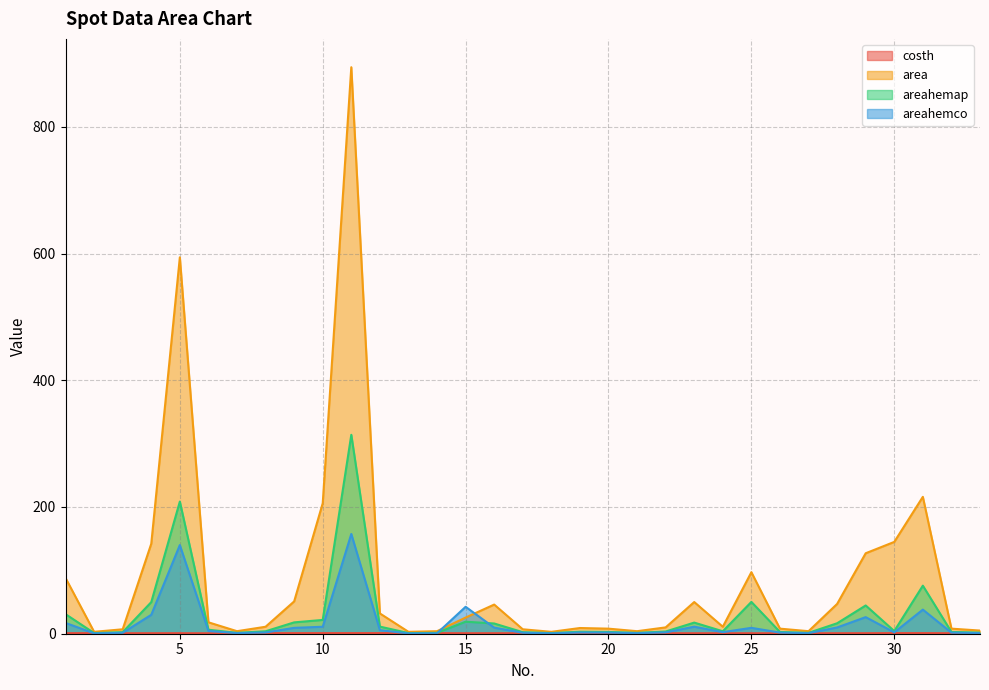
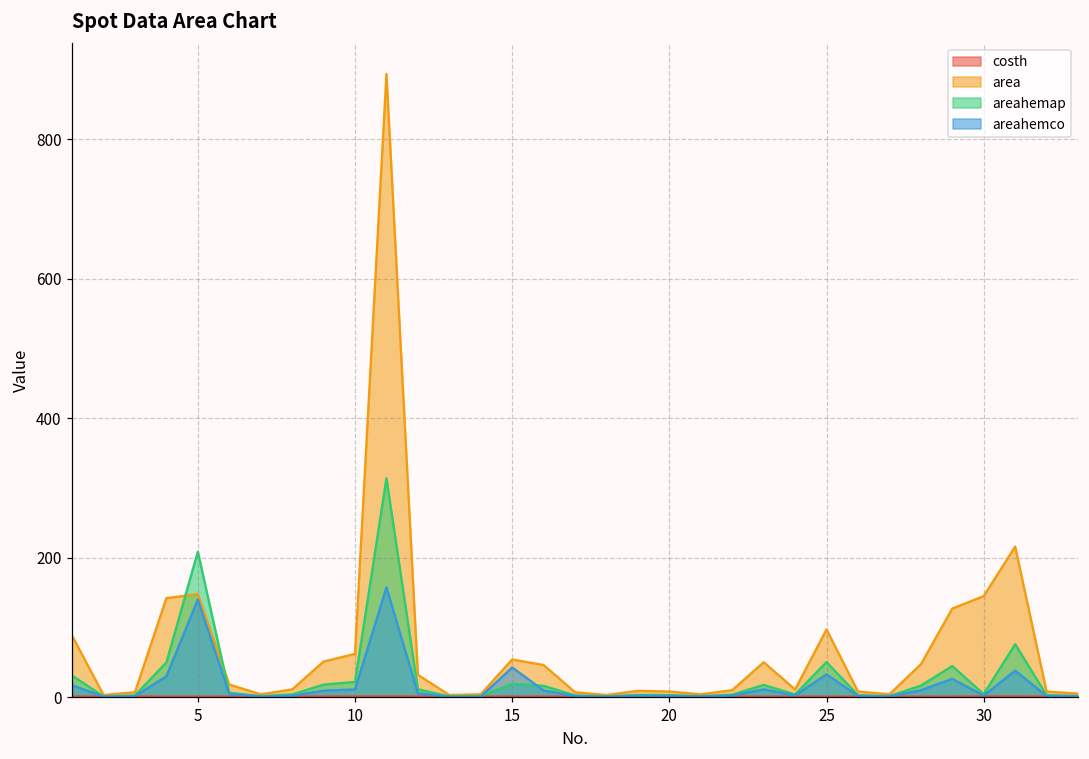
  {
    "costh": {
      "5": 0,
      "10": 0,
      "15": 0,
      "25": 0
    },
    "area": {
-     "5": 590,
-     "10": 210,
-     "15": 30,
+     "5": 150,
+     "10": 60,
+     "15": 50,
      "20": 10,
      "25": 100,
      "30": 140
    },
    "areahemap": {
      "5": 210,
      "10": 20,
      "15": 20,
      "25": 50
    },
    "areahemco": {
      "5": 140,
      "10": 10,
      "15": 40,
-     "25": 10
+     "25": 30
    }
  }
